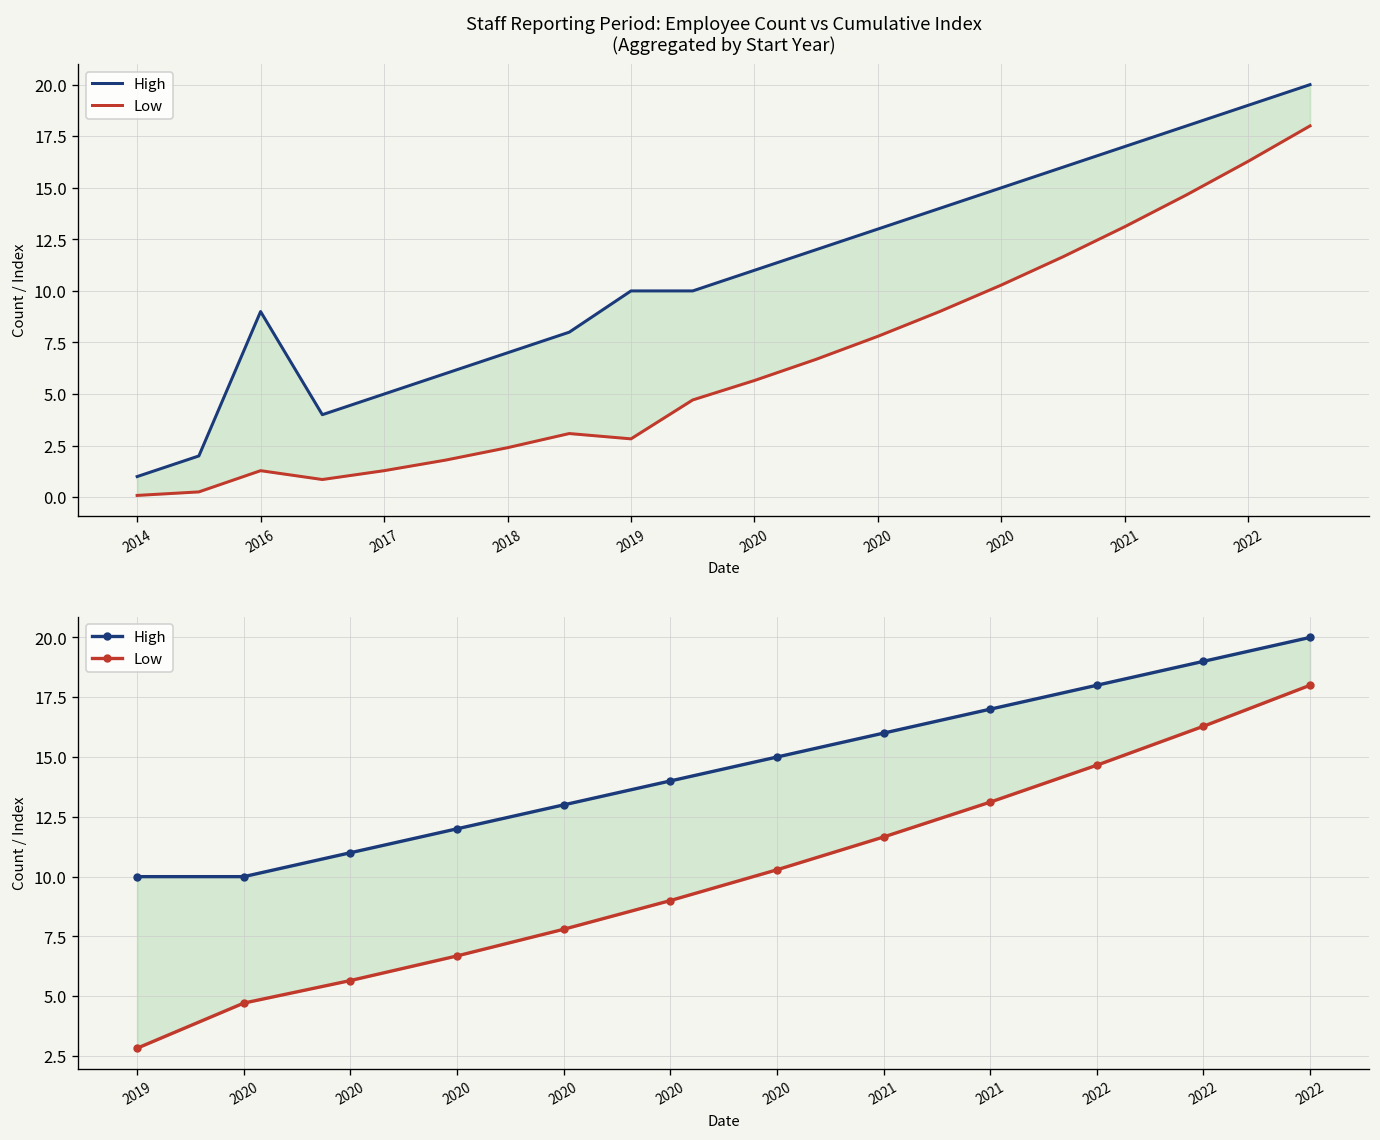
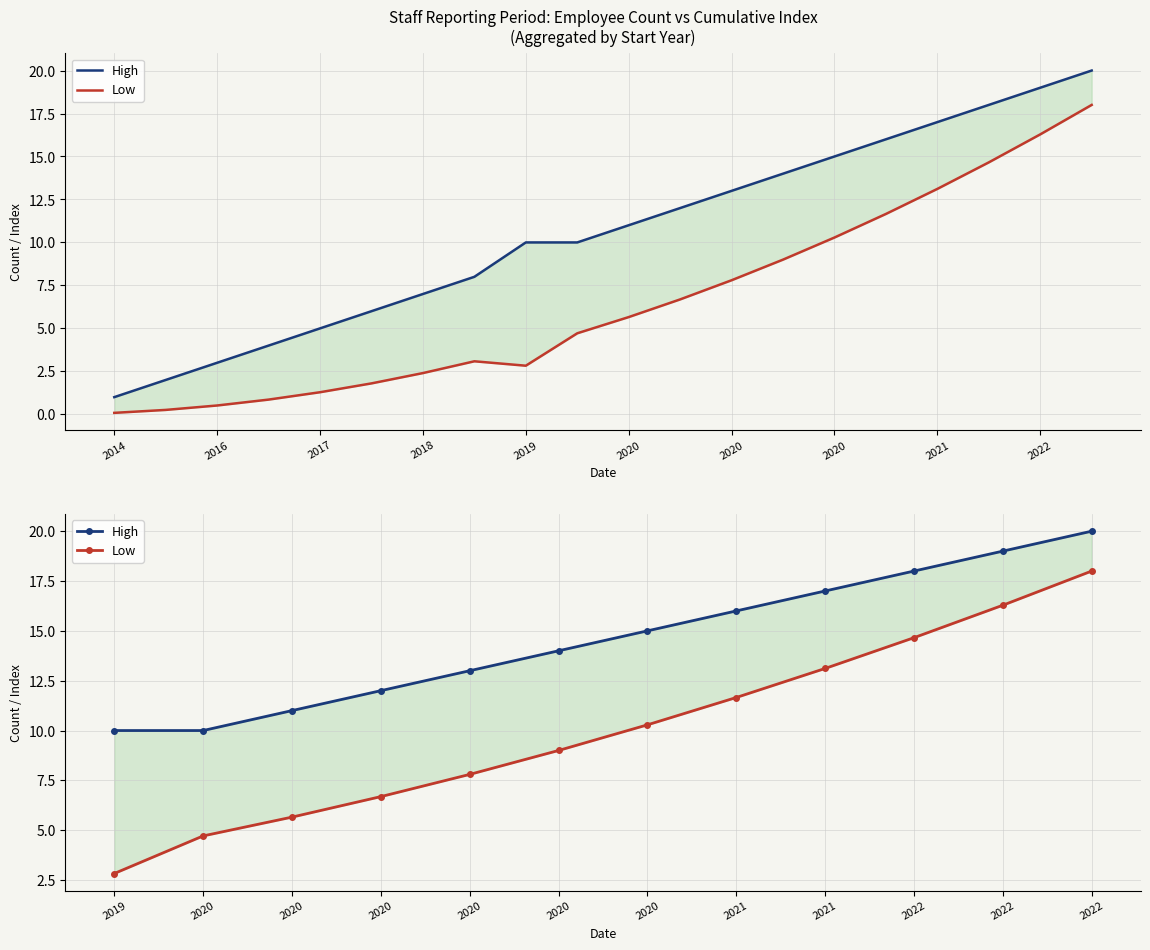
  {
    "Staff Reporting Period: Employee Count vs Cumulative Index (Aggregated by Start Year)": {
      "High": {
        "2014": 1,
-       "2016": 9,
+       "2016": 3,
        "2019": 10
      },
      "Low": {
        "2014": 0.1,
-       "2016": 1.3,
+       "2016": 0.5,
        "2019": 2.8
      }
    }
  }
